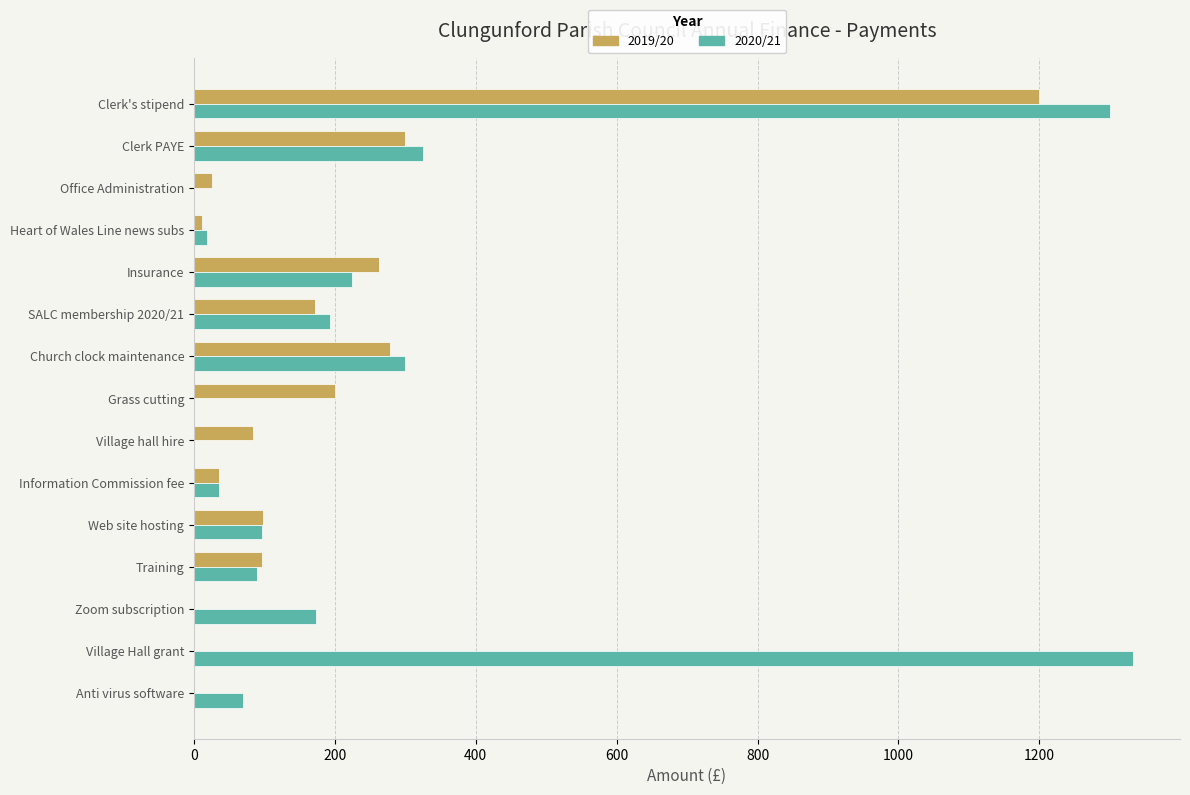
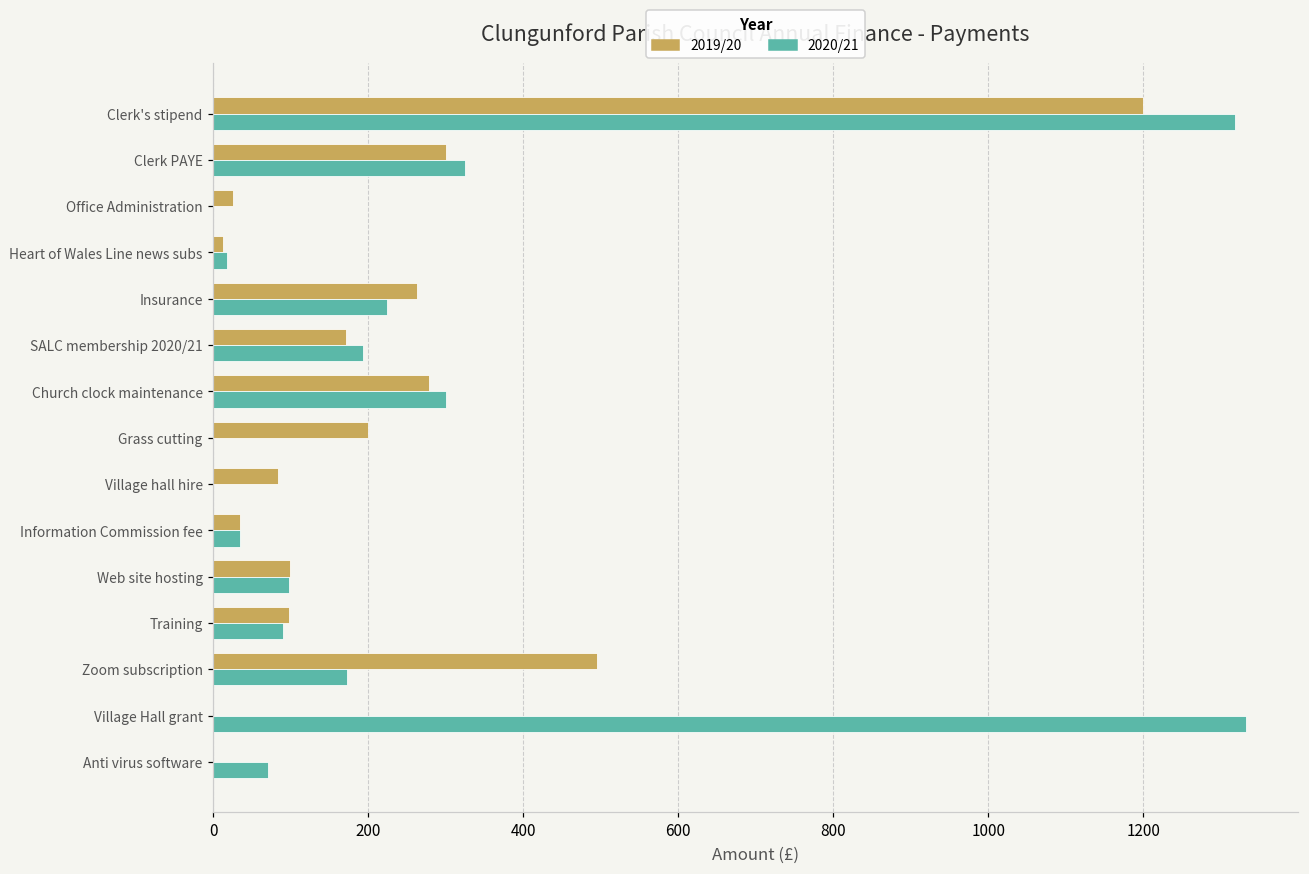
  {
    "2019/20": {
      "Clerk's stipend": 1200,
      "Clerk PAYE": 300,
      "Office Administration": 20,
      "Heart of Wales Line news subs": 10,
      "Insurance": 260,
      "SALC membership 2020/21": 170,
      "Church clock maintenance": 280,
      "Grass cutting": 200,
      "Village hall hire": 80,
      "Information Commission fee": 40,
      "Web site hosting": 100,
      "Training": 100,
-     "Zoom subscription": 0,
+     "Zoom subscription": 500,
      "Village Hall grant": 0,
      "Anti virus software": 0
    },
    "2020/21": {
-     "Clerk's stipend": 1300,
+     "Clerk's stipend": 1320,
      "Clerk PAYE": 330,
      "Office Administration": 0,
      "Heart of Wales Line news subs": 20,
      "Insurance": 220,
      "SALC membership 2020/21": 190,
      "Church clock maintenance": 300,
      "Grass cutting": 0,
      "Village hall hire": 0,
      "Information Commission fee": 40,
      "Web site hosting": 100,
      "Training": 90,
      "Zoom subscription": 170,
      "Village Hall grant": 1330,
      "Anti virus software": 70
    }
  }
